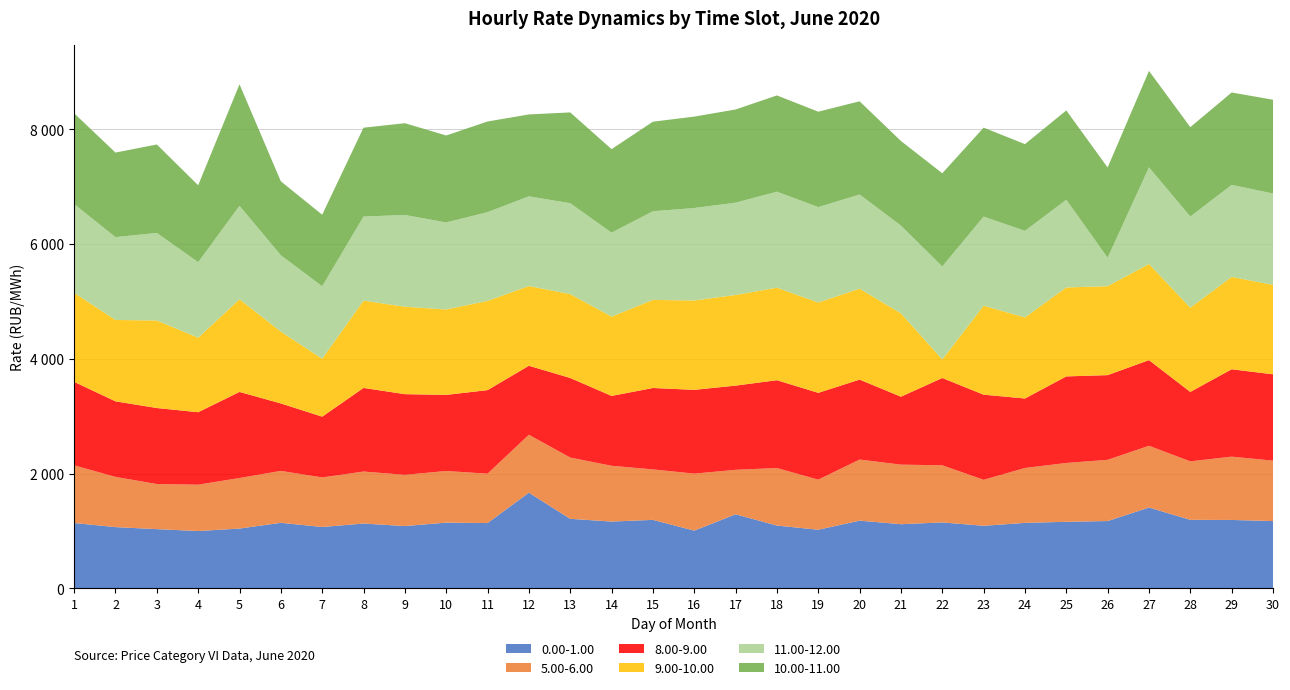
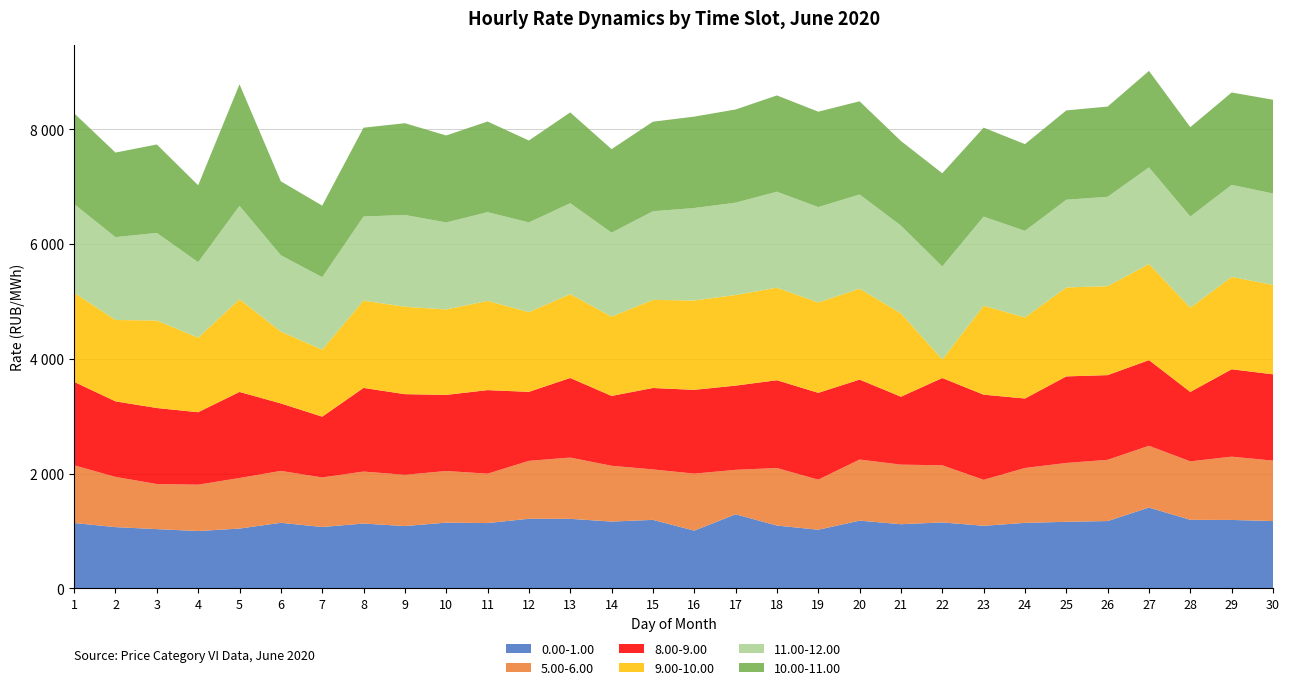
  {
    "0.00-1.00": {
      "1": 1100,
      "2": 1100,
      "3": 1000,
      "4": 1000,
      "5": 1000,
      "6": 1100,
      "7": 1100,
      "8": 1100,
      "9": 1100,
      "10": 1100,
      "11": 1100,
-     "12": 1700,
+     "12": 1200,
      "13": 1200,
      "14": 1200,
      "15": 1200,
      "16": 1000,
      "17": 1300,
      "18": 1100,
      "19": 1000,
      "20": 1200,
      "21": 1100,
      "22": 1200,
      "23": 1100,
      "24": 1100,
      "25": 1200,
      "26": 1200,
      "27": 1400,
      "28": 1200,
      "29": 1200,
      "30": 1200
    },
    "5.00-6.00": {
      "1": 1000,
      "2": 900,
      "3": 800,
      "4": 800,
      "5": 900,
      "6": 900,
      "7": 900,
      "8": 900,
      "9": 900,
      "10": 900,
      "11": 900,
      "12": 1000,
      "13": 1100,
      "14": 1000,
      "15": 900,
      "16": 1000,
      "17": 800,
      "18": 1000,
      "19": 900,
      "20": 1100,
      "21": 1000,
      "22": 1000,
      "23": 800,
      "24": 1000,
      "25": 1000,
      "26": 1100,
      "27": 1100,
      "28": 1000,
      "29": 1100,
      "30": 1100
    },
    "8.00-9.00": {
      "1": 1500,
      "2": 1300,
      "3": 1300,
      "4": 1300,
      "5": 1500,
      "6": 1200,
      "7": 1100,
      "8": 1500,
      "9": 1400,
      "10": 1300,
      "11": 1500,
      "12": 1200,
      "13": 1400,
      "14": 1200,
      "15": 1400,
      "16": 1500,
      "17": 1500,
      "18": 1500,
      "19": 1500,
      "20": 1400,
      "21": 1200,
      "22": 1500,
      "23": 1500,
      "24": 1200,
      "25": 1500,
      "26": 1500,
      "27": 1500,
      "28": 1200,
      "29": 1500,
      "30": 1500
    },
    "9.00-10.00": {
      "1": 1600,
      "2": 1400,
      "3": 1500,
      "4": 1300,
      "5": 1600,
      "6": 1300,
-     "7": 1000,
+     "7": 1200,
      "8": 1500,
      "9": 1500,
      "10": 1500,
      "11": 1600,
      "12": 1400,
      "13": 1500,
      "14": 1400,
      "15": 1500,
      "16": 1600,
      "17": 1600,
      "18": 1600,
      "19": 1600,
      "20": 1600,
      "21": 1500,
      "22": 300,
      "23": 1500,
      "24": 1400,
      "25": 1600,
      "26": 1500,
      "27": 1700,
      "28": 1500,
      "29": 1600,
      "30": 1600
    },
    "11.00-12.00": {
      "1": 1500,
      "2": 1400,
      "3": 1500,
      "4": 1300,
      "5": 1600,
      "6": 1300,
      "7": 1300,
      "8": 1500,
      "9": 1600,
      "10": 1500,
      "11": 1500,
      "12": 1600,
      "13": 1600,
      "14": 1500,
      "15": 1500,
      "16": 1600,
      "17": 1600,
      "18": 1700,
      "19": 1700,
      "20": 1600,
      "21": 1500,
      "22": 1600,
      "23": 1600,
      "24": 1500,
      "25": 1500,
-     "26": 500,
+     "26": 1600,
      "27": 1700,
      "28": 1600,
      "29": 1600,
      "30": 1600
    },
    "10.00-11.00": {
      "1": 1600,
      "2": 1500,
      "3": 1500,
      "4": 1300,
      "5": 2100,
      "6": 1300,
      "7": 1200,
      "8": 1500,
      "9": 1600,
      "10": 1500,
      "11": 1600,
      "12": 1400,
      "13": 1600,
      "14": 1500,
      "15": 1600,
      "16": 1600,
      "17": 1600,
      "18": 1700,
      "19": 1700,
      "20": 1600,
      "21": 1500,
      "22": 1600,
      "23": 1600,
      "24": 1500,
      "25": 1600,
      "26": 1600,
      "27": 1700,
      "28": 1600,
      "29": 1600,
      "30": 1600
    }
  }
